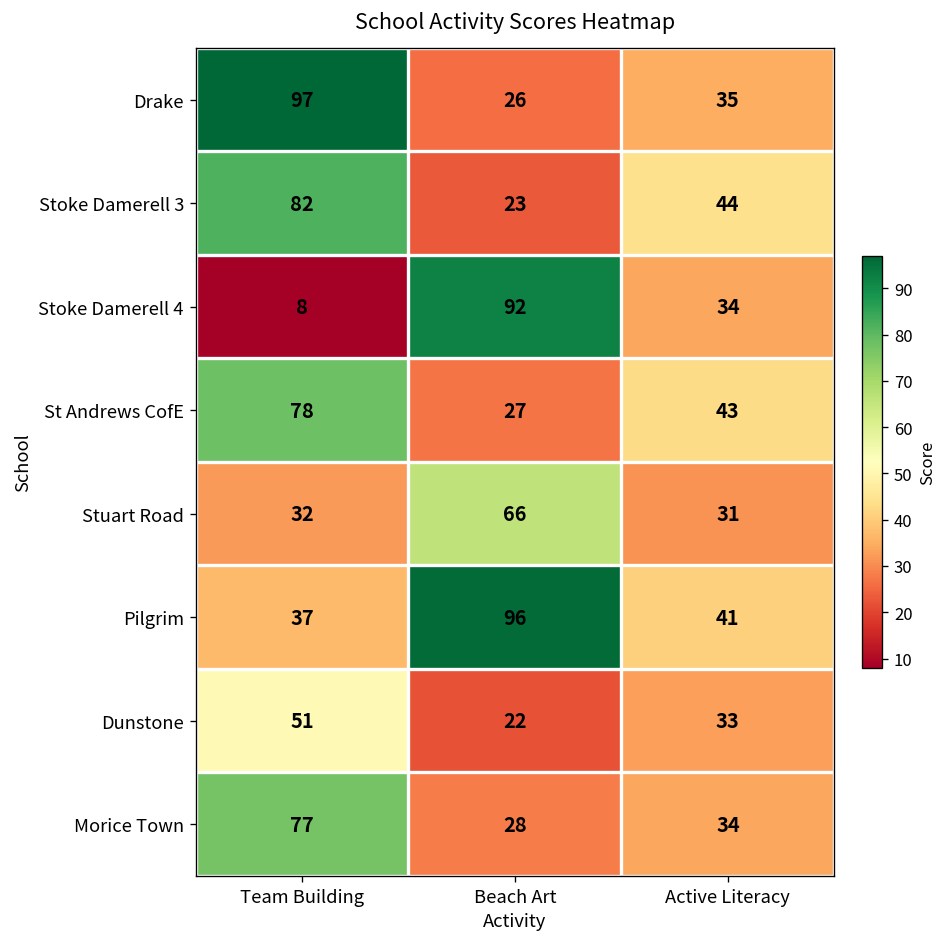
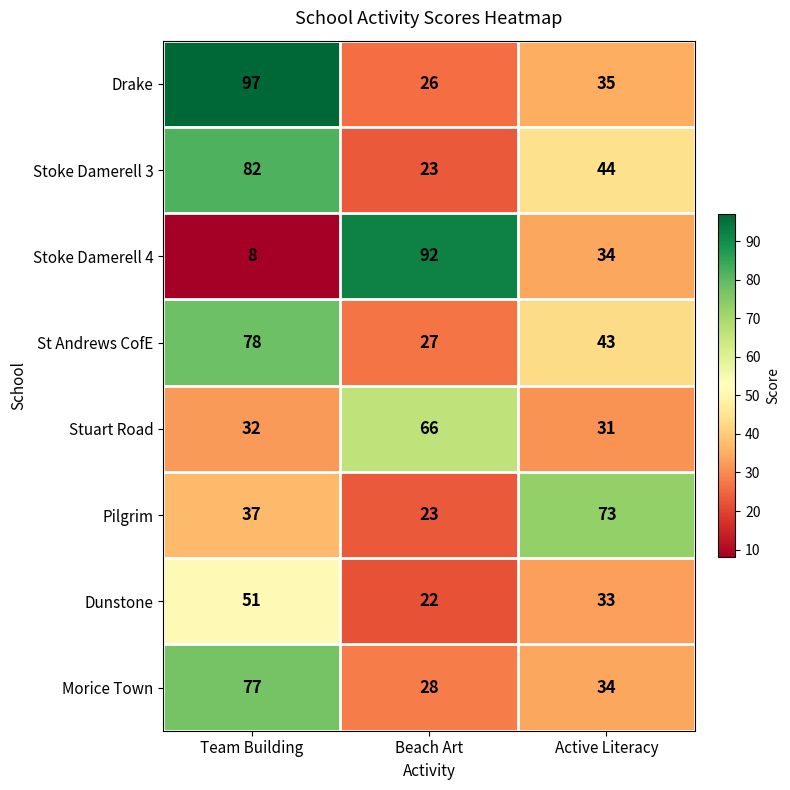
  {
    "Drake": {
      "Team Building": 97,
      "Beach Art": 26,
      "Active Literacy": 35
    },
    "Stoke Damerell 3": {
      "Team Building": 82,
      "Beach Art": 23,
      "Active Literacy": 44
    },
    "Stoke Damerell 4": {
      "Team Building": 8,
      "Beach Art": 92,
      "Active Literacy": 34
    },
    "St Andrews CofE": {
      "Team Building": 78,
      "Beach Art": 27,
      "Active Literacy": 43
    },
    "Stuart Road": {
      "Team Building": 32,
      "Beach Art": 66,
      "Active Literacy": 31
    },
    "Pilgrim": {
      "Team Building": 37,
-     "Beach Art": 96,
-     "Active Literacy": 41
+     "Beach Art": 23,
+     "Active Literacy": 73
    },
    "Dunstone": {
      "Team Building": 51,
      "Beach Art": 22,
      "Active Literacy": 33
    },
    "Morice Town": {
      "Team Building": 77,
      "Beach Art": 28,
      "Active Literacy": 34
    }
  }
